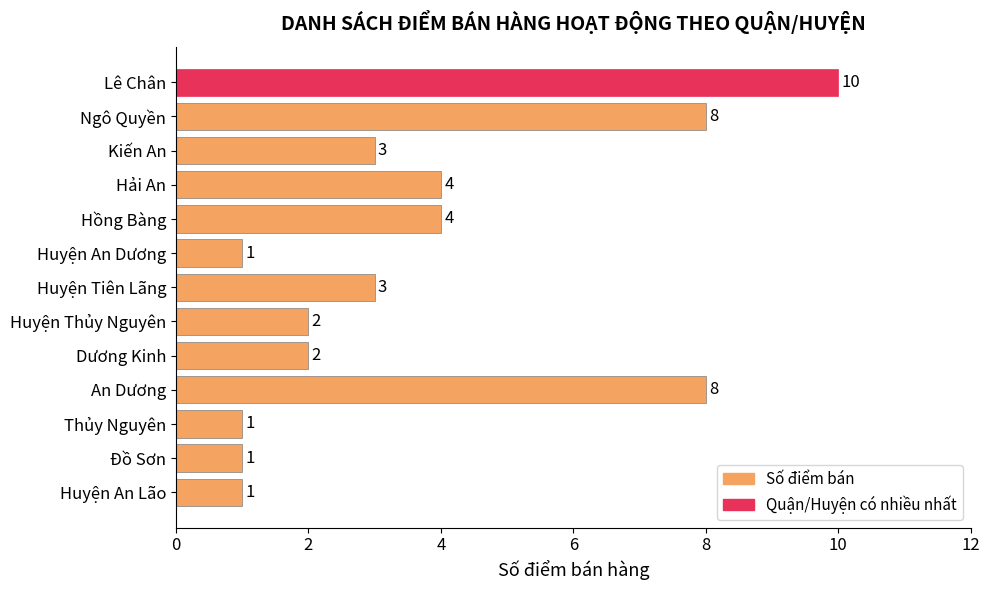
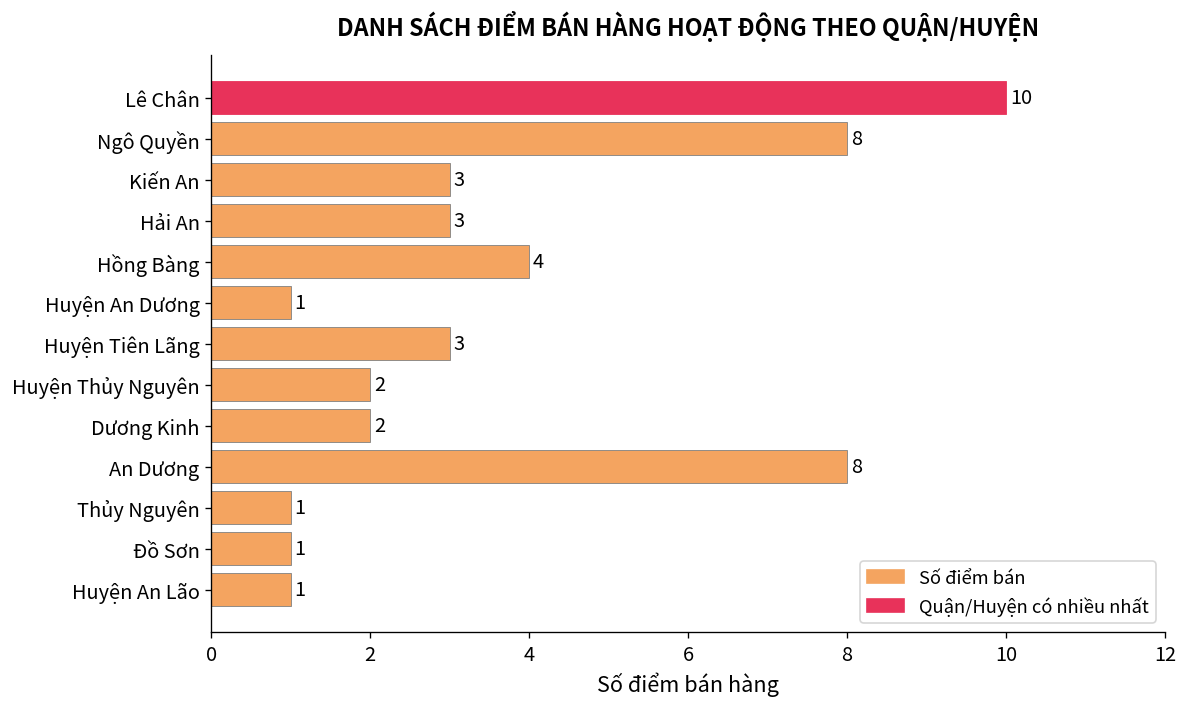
  {
    "Lê Chân": 10,
    "Ngô Quyền": 8,
    "Kiến An": 3,
-   "Hải An": 4,
+   "Hải An": 3,
    "Hồng Bàng": 4,
    "Huyện An Dương": 1,
    "Huyện Tiên Lãng": 3,
    "Huyện Thủy Nguyên": 2,
    "Dương Kinh": 2,
    "An Dương": 8,
    "Thủy Nguyên": 1,
    "Đồ Sơn": 1,
    "Huyện An Lão": 1
  }
